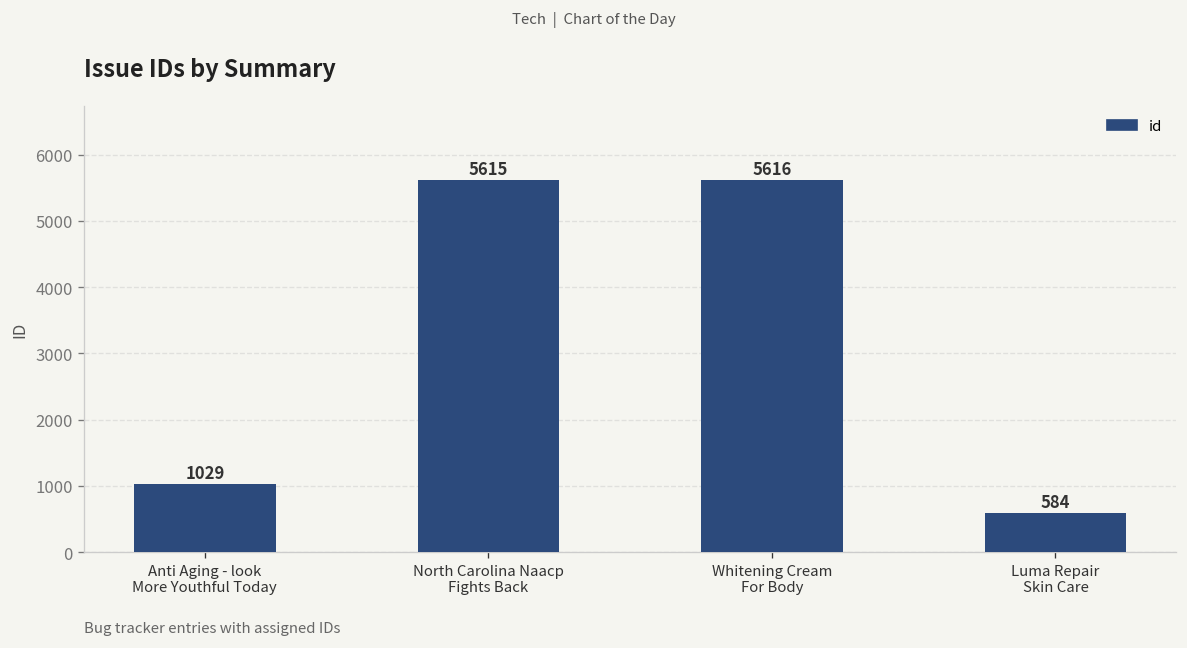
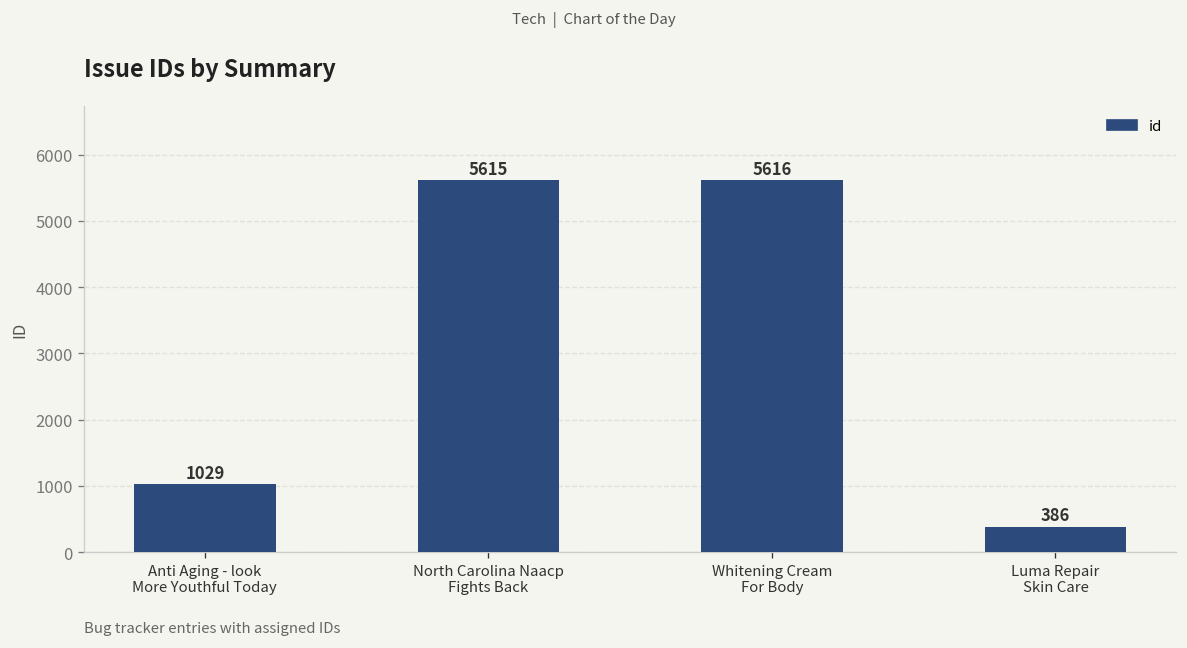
  {
    "Anti Aging - look More Youthful Today": 1029,
    "North Carolina Naacp Fights Back": 5615,
    "Whitening Cream For Body": 5616,
-   "Luma Repair Skin Care": 584
+   "Luma Repair Skin Care": 386
  }
